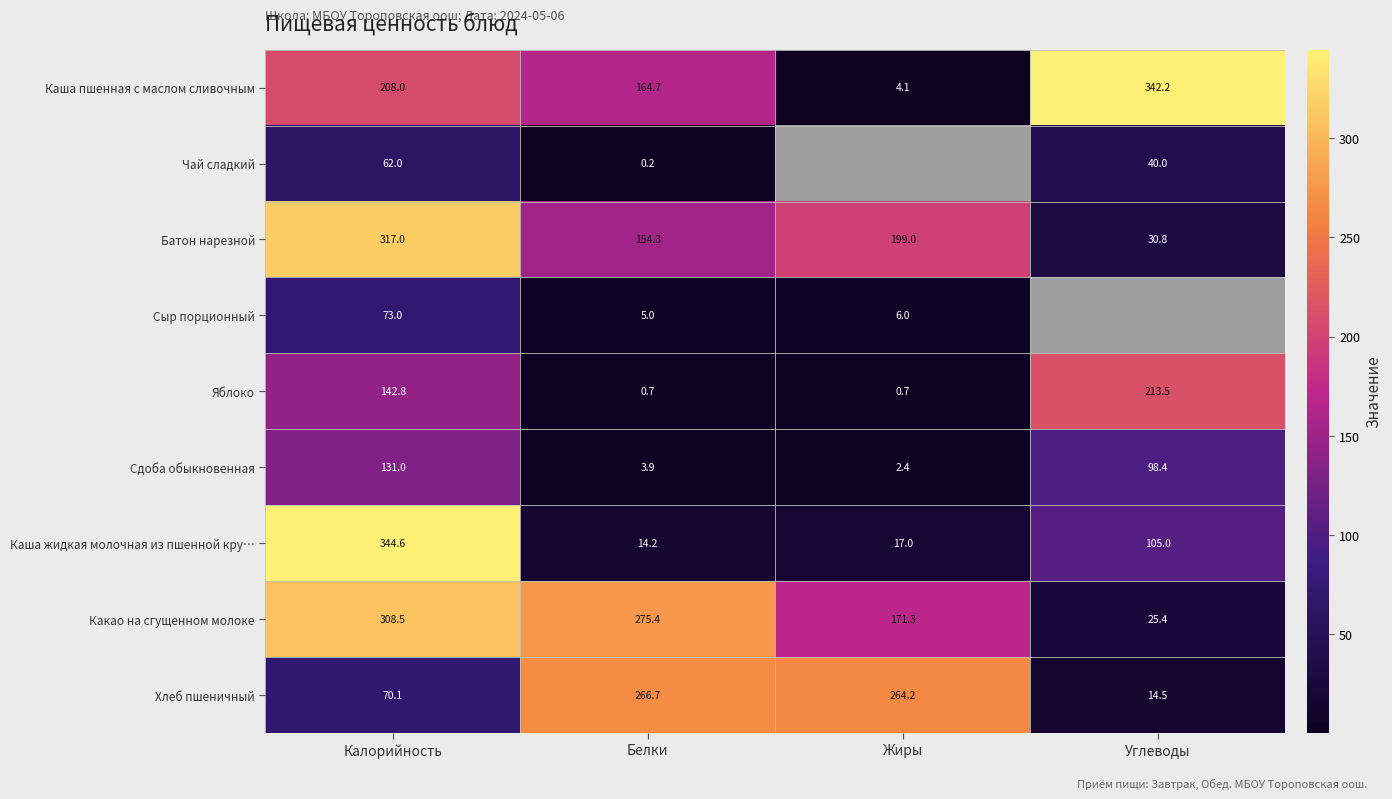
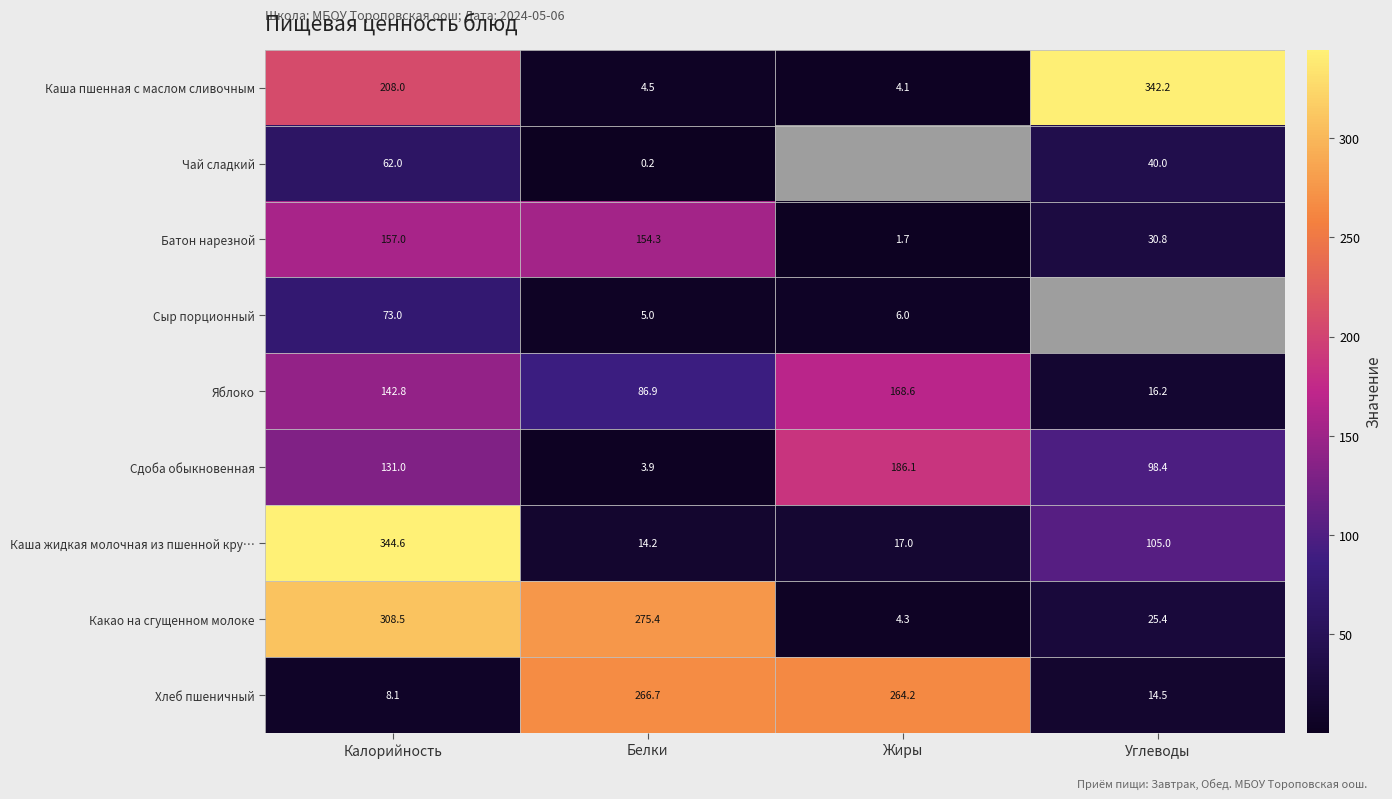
  {
    "Каша пшенная с маслом сливочным": {
      "Калорийность": 208.0,
-     "Белки": 164.7,
+     "Белки": 4.5,
      "Жиры": 4.1,
      "Углеводы": 342.2
    },
    "Чай сладкий": {
      "Калорийность": 62.0,
      "Белки": 0.2,
      "Углеводы": 40.0
    },
    "Батон нарезной": {
-     "Калорийность": 317.0,
+     "Калорийность": 157.0,
      "Белки": 154.3,
-     "Жиры": 199.0,
+     "Жиры": 1.7,
      "Углеводы": 30.8
    },
    "Сыр порционный": {
      "Калорийность": 73.0,
      "Белки": 5.0,
      "Жиры": 6.0
    },
    "Яблоко": {
      "Калорийность": 142.8,
-     "Белки": 0.7,
-     "Жиры": 0.7,
-     "Углеводы": 213.5
+     "Белки": 86.9,
+     "Жиры": 168.6,
+     "Углеводы": 16.2
    },
    "Сдоба обыкновенная": {
      "Калорийность": 131.0,
      "Белки": 3.9,
-     "Жиры": 2.4,
+     "Жиры": 186.1,
      "Углеводы": 98.4
    },
    "Каша жидкая молочная из пшенной кру…": {
      "Калорийность": 344.6,
      "Белки": 14.2,
      "Жиры": 17.0,
      "Углеводы": 105.0
    },
    "Какао на сгущенном молоке": {
      "Калорийность": 308.5,
      "Белки": 275.4,
-     "Жиры": 171.3,
+     "Жиры": 4.3,
      "Углеводы": 25.4
    },
    "Хлеб пшеничный": {
-     "Калорийность": 70.1,
+     "Калорийность": 8.1,
      "Белки": 266.7,
      "Жиры": 264.2,
      "Углеводы": 14.5
    }
  }
